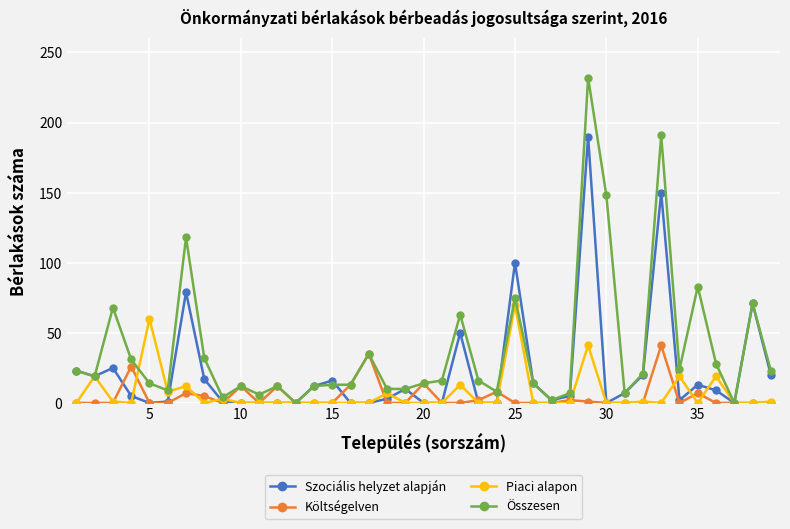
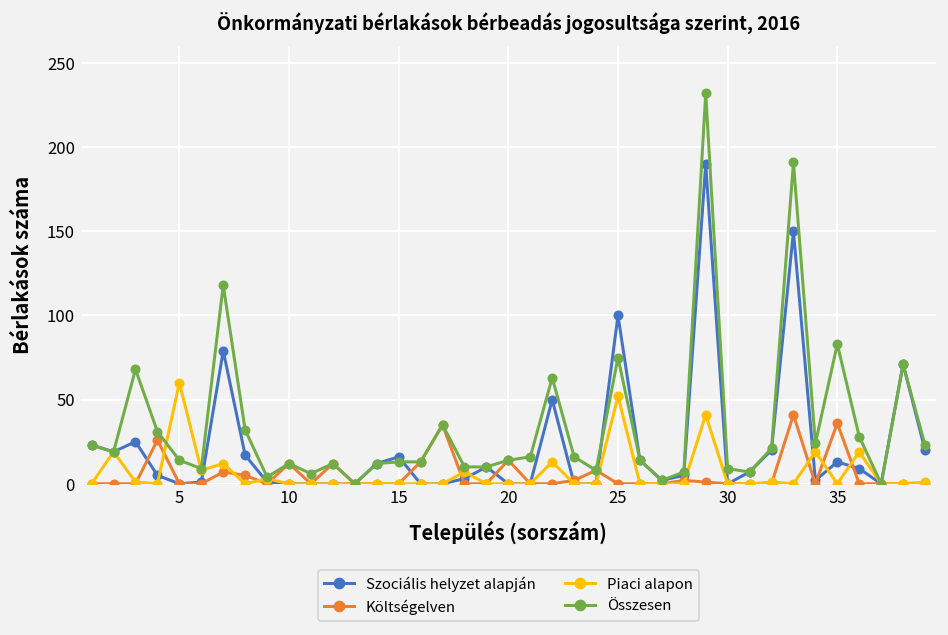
  {
    "Szociális helyzet alapján": {
      "15": 16,
      "25": 100,
      "35": 13
    },
    "Költségelven": {
      "25": 0,
-     "35": 7
+     "35": 36
    },
    "Piaci alapon": {
      "5": 60,
-     "25": 70,
+     "25": 52,
      "35": 0
    },
    "Összesen": {
      "5": 14,
      "15": 13,
      "25": 75,
-     "30": 148,
+     "30": 9,
      "35": 83
    }
  }
